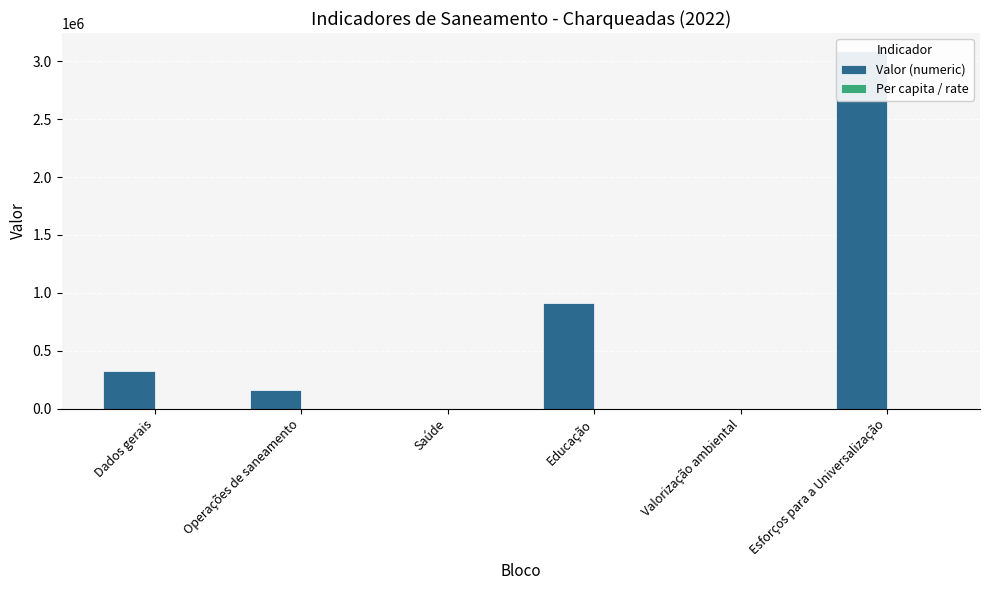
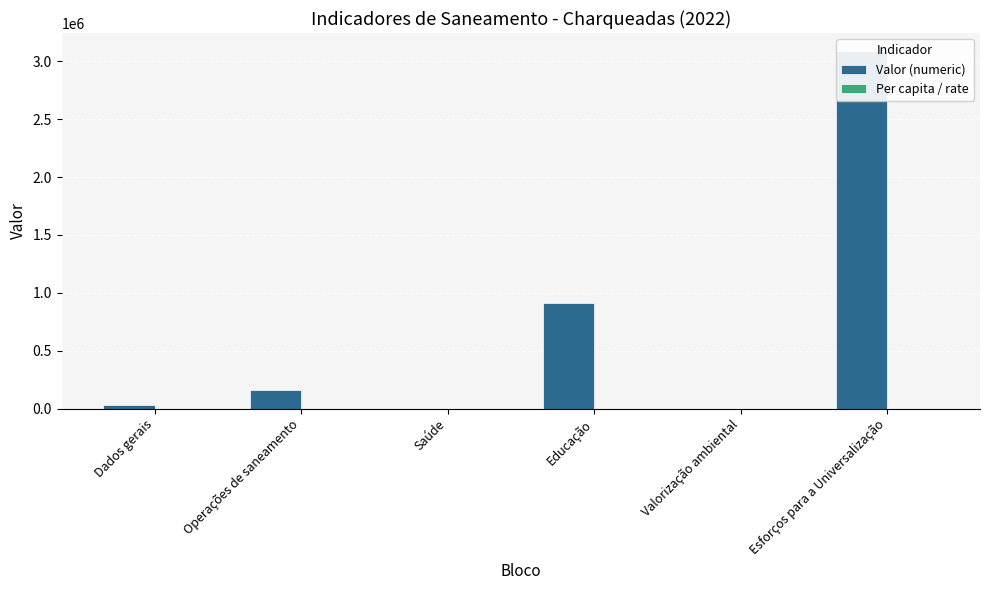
  {
    "Valor (numeric)": {
-     "Dados gerais": 330000,
+     "Dados gerais": 40000,
      "Operações de saneamento": 160000,
      "Educação": 910000,
      "Valorização ambiental": 0
    },
    "Per capita / rate": {
      "Educação": 0,
      "Valorização ambiental": 0
    }
  }
